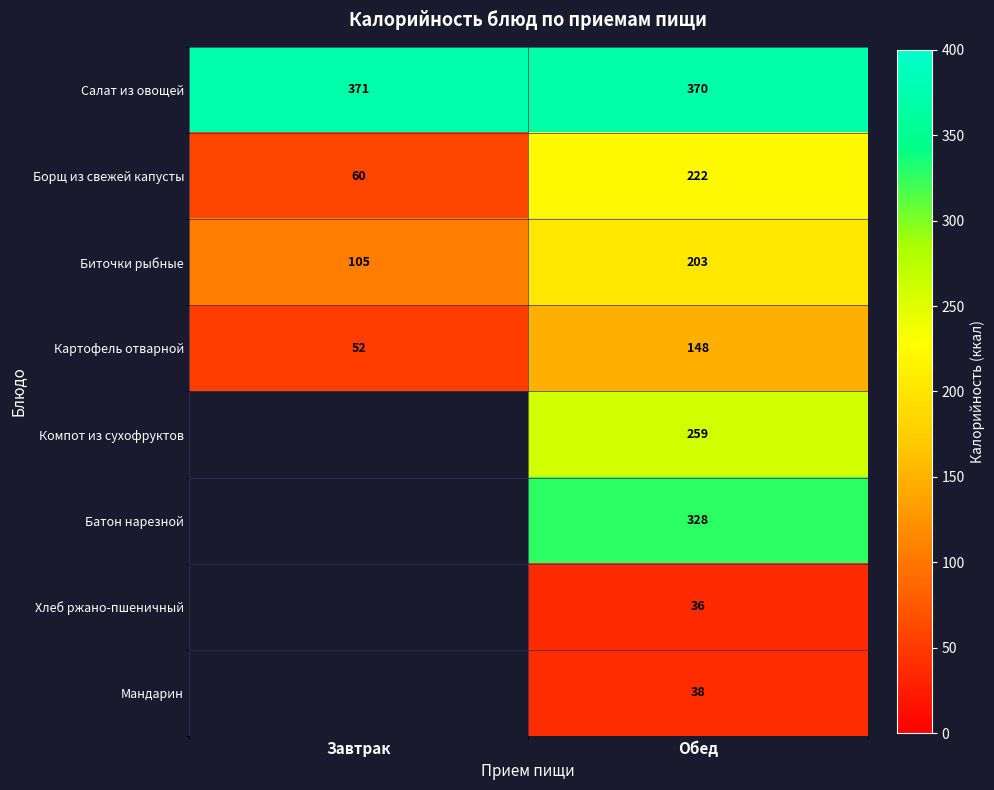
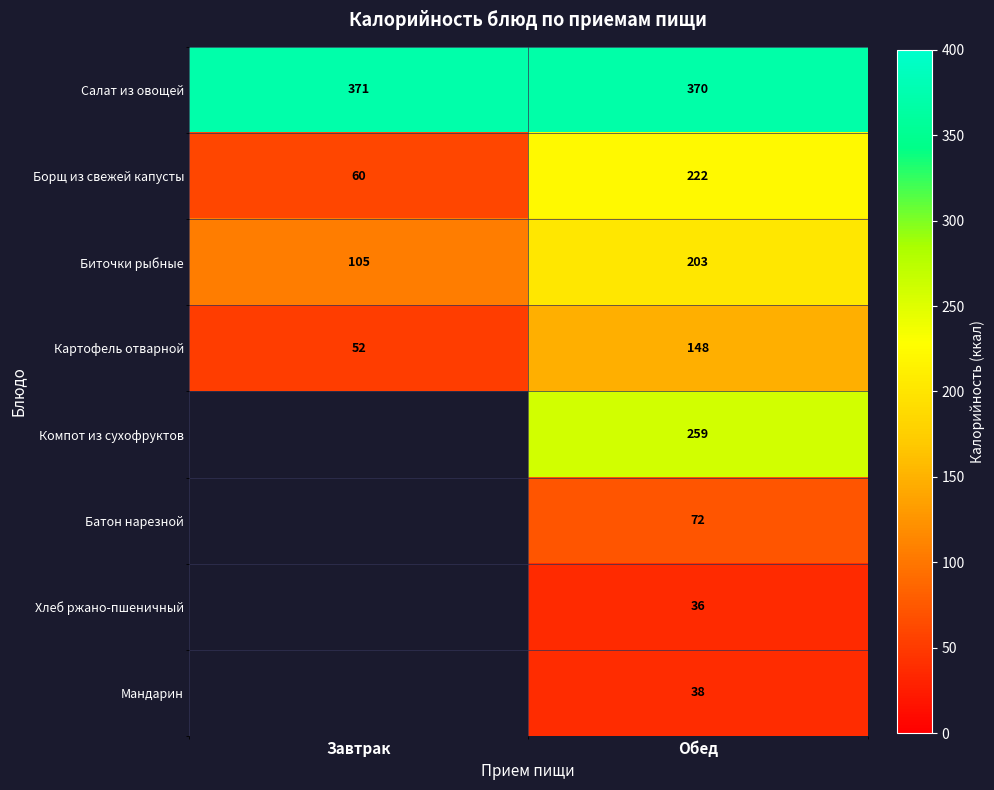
  {
    "Салат из овощей": {
      "Завтрак": 371,
      "Обед": 370
    },
    "Борщ из свежей капусты": {
      "Завтрак": 60,
      "Обед": 222
    },
    "Биточки рыбные": {
      "Завтрак": 105,
      "Обед": 203
    },
    "Картофель отварной": {
      "Завтрак": 52,
      "Обед": 148
    },
    "Компот из сухофруктов": {
      "Обед": 259
    },
    "Батон нарезной": {
-     "Обед": 328
+     "Обед": 72
    },
    "Хлеб ржано-пшеничный": {
      "Обед": 36
    },
    "Мандарин": {
      "Обед": 38
    }
  }
